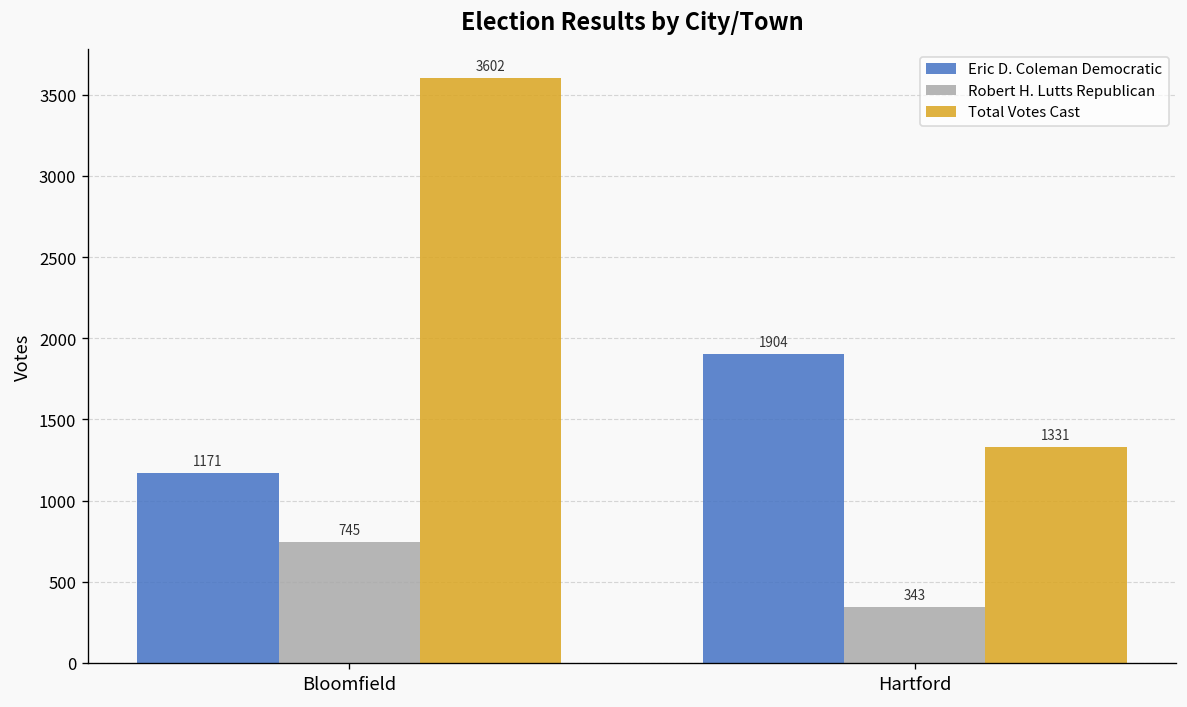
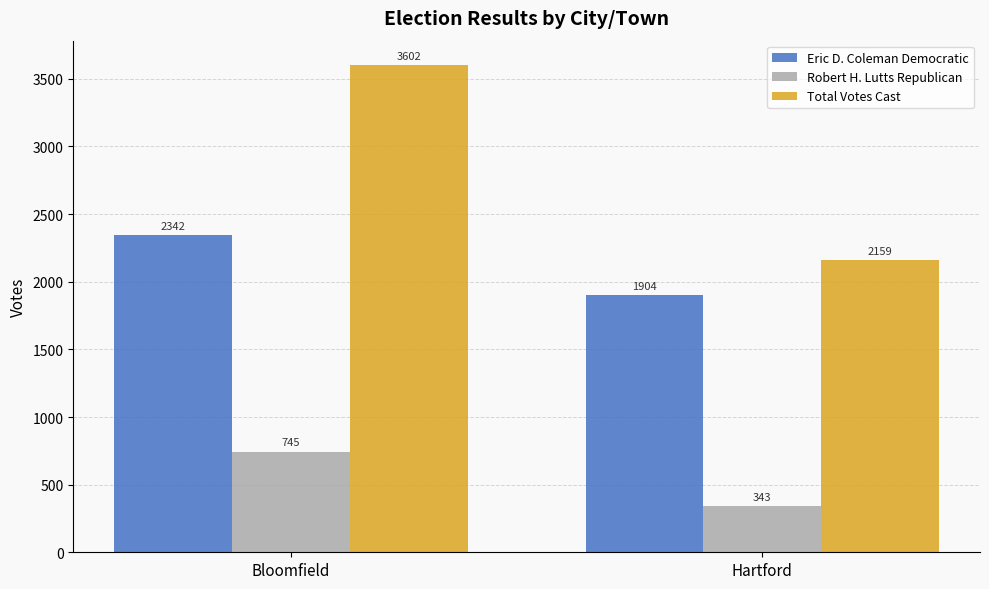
  {
    "Eric D. Coleman Democratic": {
-     "Bloomfield": 1171,
+     "Bloomfield": 2342,
      "Hartford": 1904
    },
    "Robert H. Lutts Republican": {
      "Bloomfield": 745,
      "Hartford": 343
    },
    "Total Votes Cast": {
      "Bloomfield": 3602,
-     "Hartford": 1331
+     "Hartford": 2159
    }
  }
